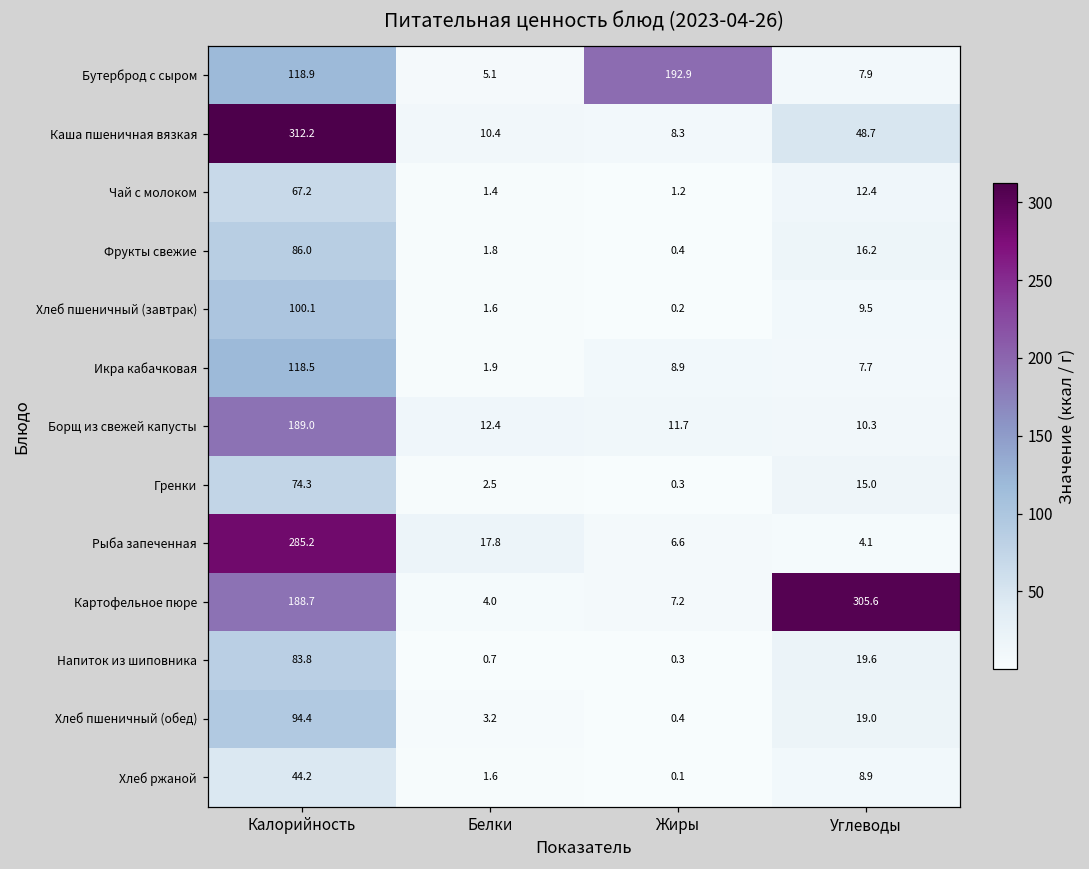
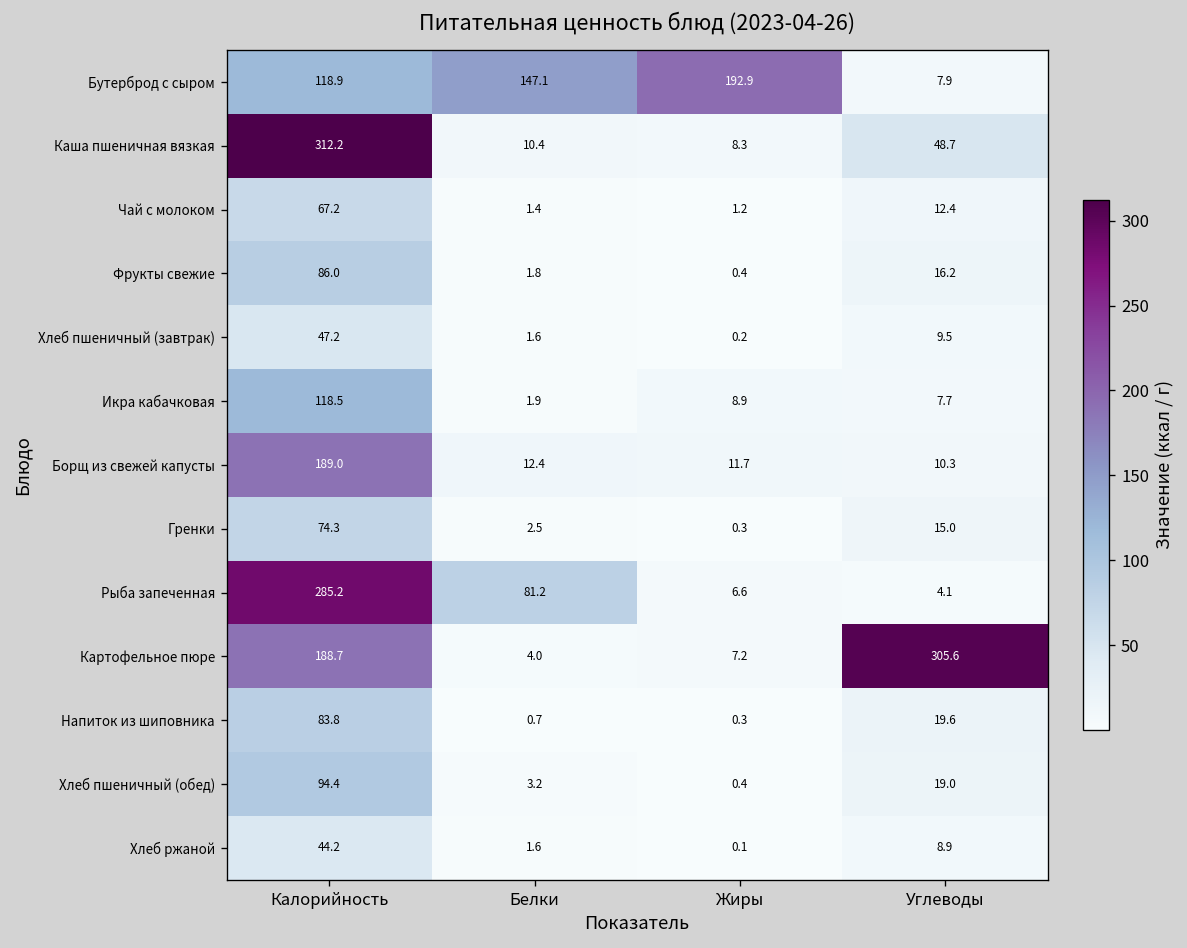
  {
    "Бутерброд с сыром": {
      "Калорийность": 118.9,
-     "Белки": 5.1,
+     "Белки": 147.1,
      "Жиры": 192.9,
      "Углеводы": 7.9
    },
    "Каша пшеничная вязкая": {
      "Калорийность": 312.2,
      "Белки": 10.4,
      "Жиры": 8.3,
      "Углеводы": 48.7
    },
    "Чай с молоком": {
      "Калорийность": 67.2,
      "Белки": 1.4,
      "Жиры": 1.2,
      "Углеводы": 12.4
    },
    "Фрукты свежие": {
      "Калорийность": 86.0,
      "Белки": 1.8,
      "Жиры": 0.4,
      "Углеводы": 16.2
    },
    "Хлеб пшеничный (завтрак)": {
-     "Калорийность": 100.1,
+     "Калорийность": 47.2,
      "Белки": 1.6,
      "Жиры": 0.2,
      "Углеводы": 9.5
    },
    "Икра кабачковая": {
      "Калорийность": 118.5,
      "Белки": 1.9,
      "Жиры": 8.9,
      "Углеводы": 7.7
    },
    "Борщ из свежей капусты": {
      "Калорийность": 189.0,
      "Белки": 12.4,
      "Жиры": 11.7,
      "Углеводы": 10.3
    },
    "Гренки": {
      "Калорийность": 74.3,
      "Белки": 2.5,
      "Жиры": 0.3,
      "Углеводы": 15.0
    },
    "Рыба запеченная": {
      "Калорийность": 285.2,
-     "Белки": 17.8,
+     "Белки": 81.2,
      "Жиры": 6.6,
      "Углеводы": 4.1
    },
    "Картофельное пюре": {
      "Калорийность": 188.7,
      "Белки": 4.0,
      "Жиры": 7.2,
      "Углеводы": 305.6
    },
    "Напиток из шиповника": {
      "Калорийность": 83.8,
      "Белки": 0.7,
      "Жиры": 0.3,
      "Углеводы": 19.6
    },
    "Хлеб пшеничный (обед)": {
      "Калорийность": 94.4,
      "Белки": 3.2,
      "Жиры": 0.4,
      "Углеводы": 19.0
    },
    "Хлеб ржаной": {
      "Калорийность": 44.2,
      "Белки": 1.6,
      "Жиры": 0.1,
      "Углеводы": 8.9
    }
  }
